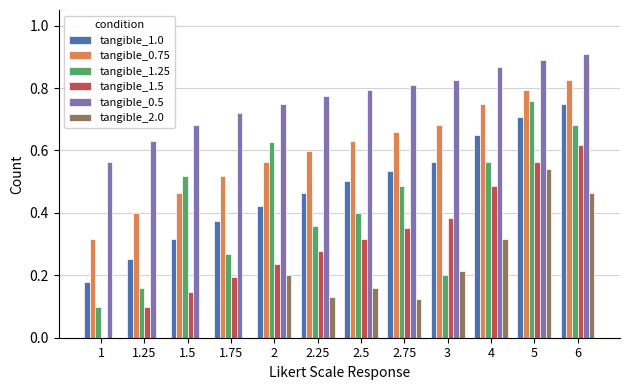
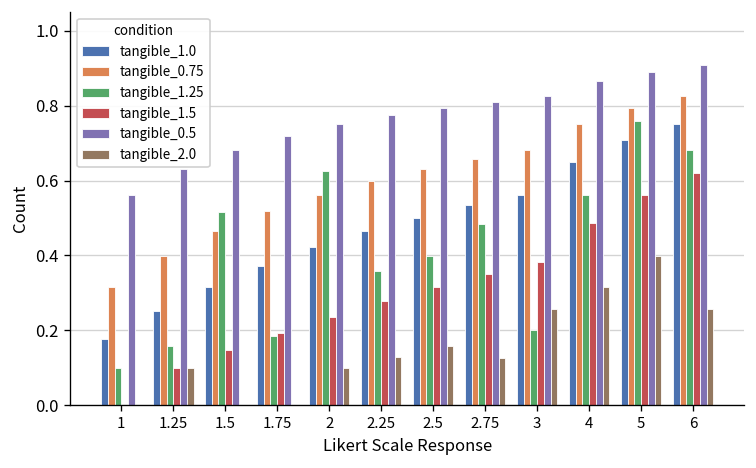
  {
    "tangible_1.25": {
      "1": 0.10,
      "1.25": 0.16,
      "1.5": 0.52,
-     "1.75": 0.27,
+     "1.75": 0.19,
      "2": 0.63,
      "2.25": 0.36,
      "2.5": 0.40,
      "2.75": 0.49,
      "3": 0.20,
      "4": 0.56,
      "5": 0.76,
      "6": 0.68
    },
    "tangible_2.0": {
      "1": 0.00,
-     "1.25": 0.0,
+     "1.25": 0.1,
      "1.5": 0.00,
      "1.75": 0.00,
-     "2": 0.2,
+     "2": 0.1,
      "2.25": 0.13,
      "2.5": 0.16,
      "2.75": 0.13,
-     "3": 0.22,
+     "3": 0.26,
      "4": 0.32,
-     "5": 0.54,
-     "6": 0.46
+     "5": 0.40,
+     "6": 0.26
    }
  }
